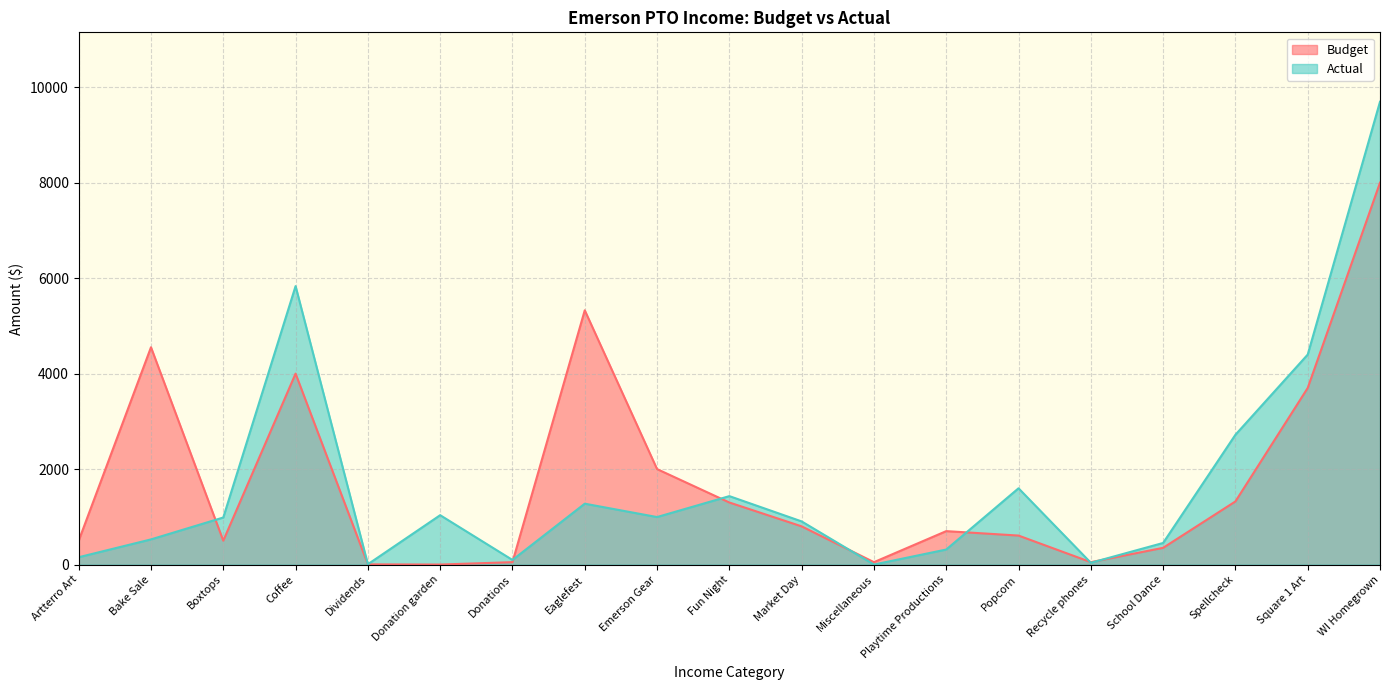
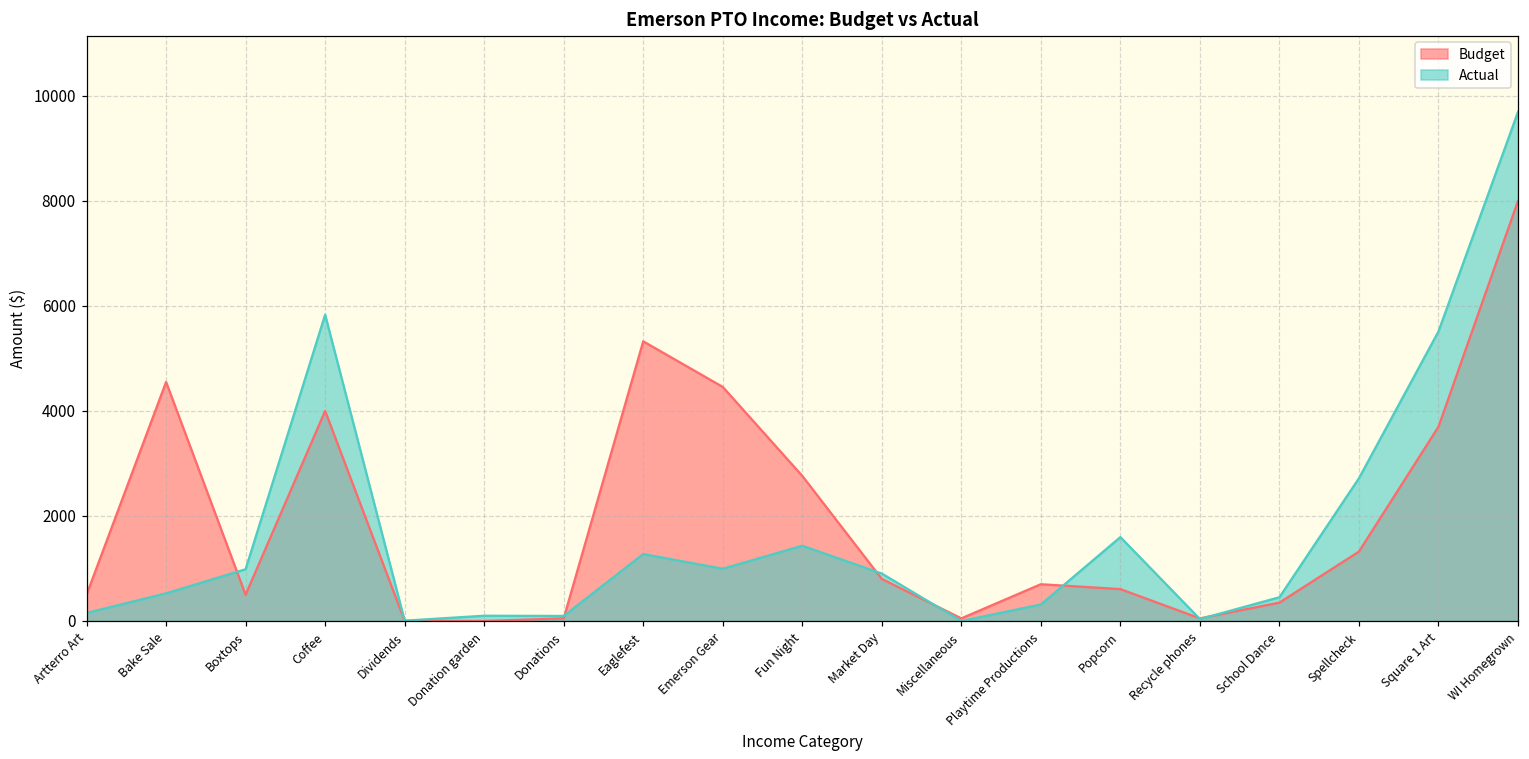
  {
    "Budget": {
      "Artterro Art": 500,
      "Bake Sale": 4600,
      "Boxtops": 500,
      "Coffee": 4000,
      "Donation garden": 0,
      "Eaglefest": 5300,
-     "Emerson Gear": 2000,
-     "Fun Night": 1300,
+     "Emerson Gear": 4500,
+     "Fun Night": 2800,
      "Market Day": 800,
      "Playtime Productions": 700,
      "Popcorn": 600,
      "School Dance": 400,
      "Spellcheck": 1300,
      "Square 1 Art": 3700,
      "WI Homegrown": 8000
    },
    "Actual": {
      "Artterro Art": 200,
      "Bake Sale": 500,
      "Boxtops": 1000,
      "Coffee": 5800,
-     "Donation garden": 1000,
+     "Donation garden": 100,
      "Eaglefest": 1300,
      "Emerson Gear": 1000,
      "Fun Night": 1400,
      "Market Day": 900,
      "Playtime Productions": 300,
      "Popcorn": 1600,
      "School Dance": 500,
      "Spellcheck": 2700,
-     "Square 1 Art": 4400,
+     "Square 1 Art": 5500,
      "WI Homegrown": 9700
    }
  }
